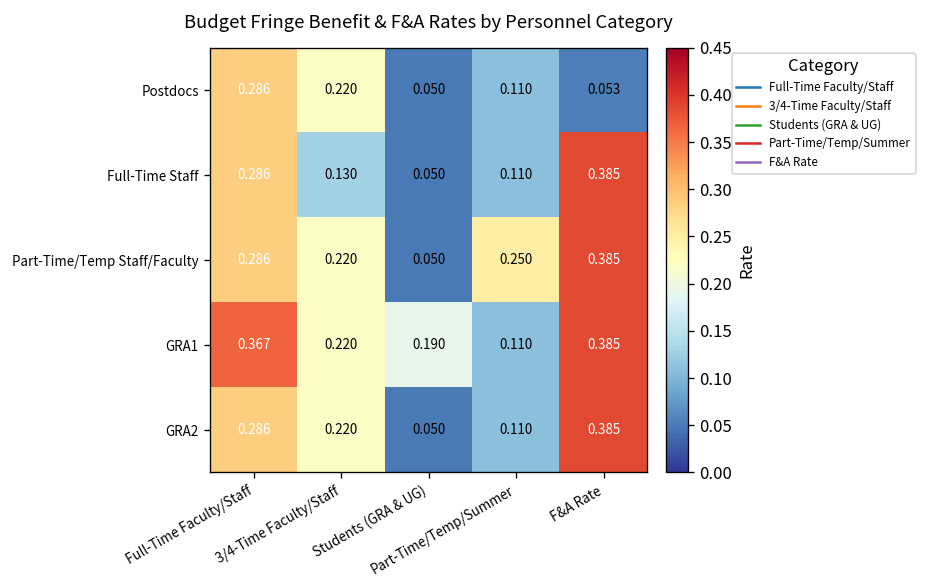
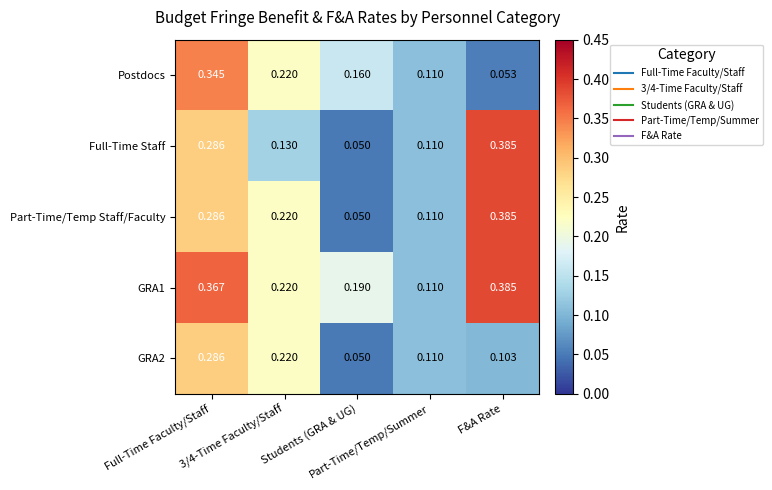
  {
    "Postdocs": {
-     "Full-Time Faculty/Staff": 0.286,
+     "Full-Time Faculty/Staff": 0.345,
      "3/4-Time Faculty/Staff": 0.220,
-     "Students (GRA & UG)": 0.050,
+     "Students (GRA & UG)": 0.160,
      "Part-Time/Temp/Summer": 0.110,
      "F&A Rate": 0.053
    },
    "Full-Time Staff": {
      "Full-Time Faculty/Staff": 0.286,
      "3/4-Time Faculty/Staff": 0.130,
      "Students (GRA & UG)": 0.050,
      "Part-Time/Temp/Summer": 0.110,
      "F&A Rate": 0.385
    },
    "Part-Time/Temp Staff/Faculty": {
      "Full-Time Faculty/Staff": 0.286,
      "3/4-Time Faculty/Staff": 0.220,
      "Students (GRA & UG)": 0.050,
-     "Part-Time/Temp/Summer": 0.250,
+     "Part-Time/Temp/Summer": 0.110,
      "F&A Rate": 0.385
    },
    "GRA1": {
      "Full-Time Faculty/Staff": 0.367,
      "3/4-Time Faculty/Staff": 0.220,
      "Students (GRA & UG)": 0.190,
      "Part-Time/Temp/Summer": 0.110,
      "F&A Rate": 0.385
    },
    "GRA2": {
      "Full-Time Faculty/Staff": 0.286,
      "3/4-Time Faculty/Staff": 0.220,
      "Students (GRA & UG)": 0.050,
      "Part-Time/Temp/Summer": 0.110,
-     "F&A Rate": 0.385
+     "F&A Rate": 0.103
    }
  }
